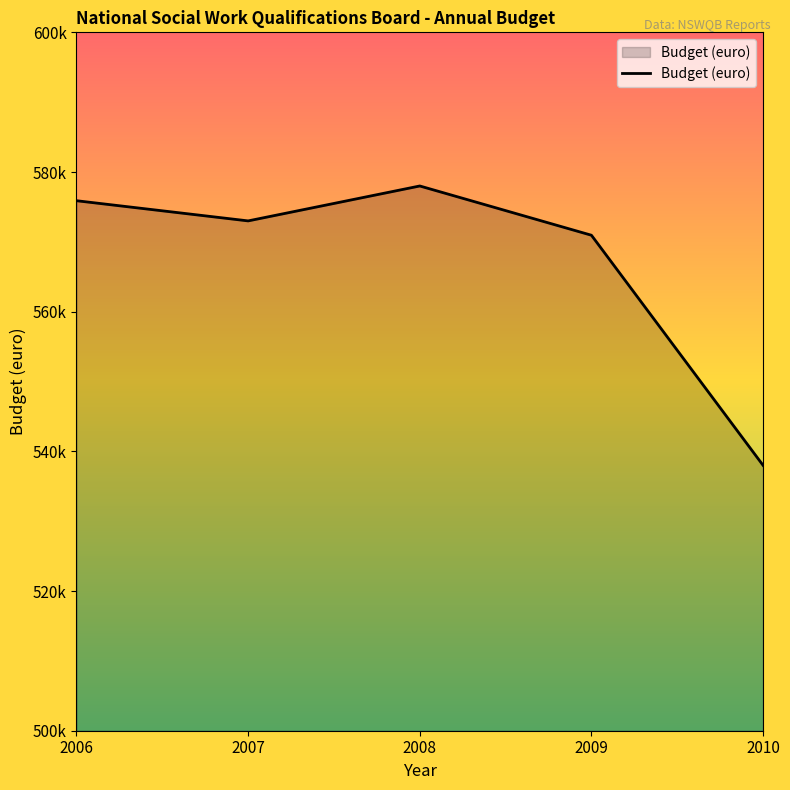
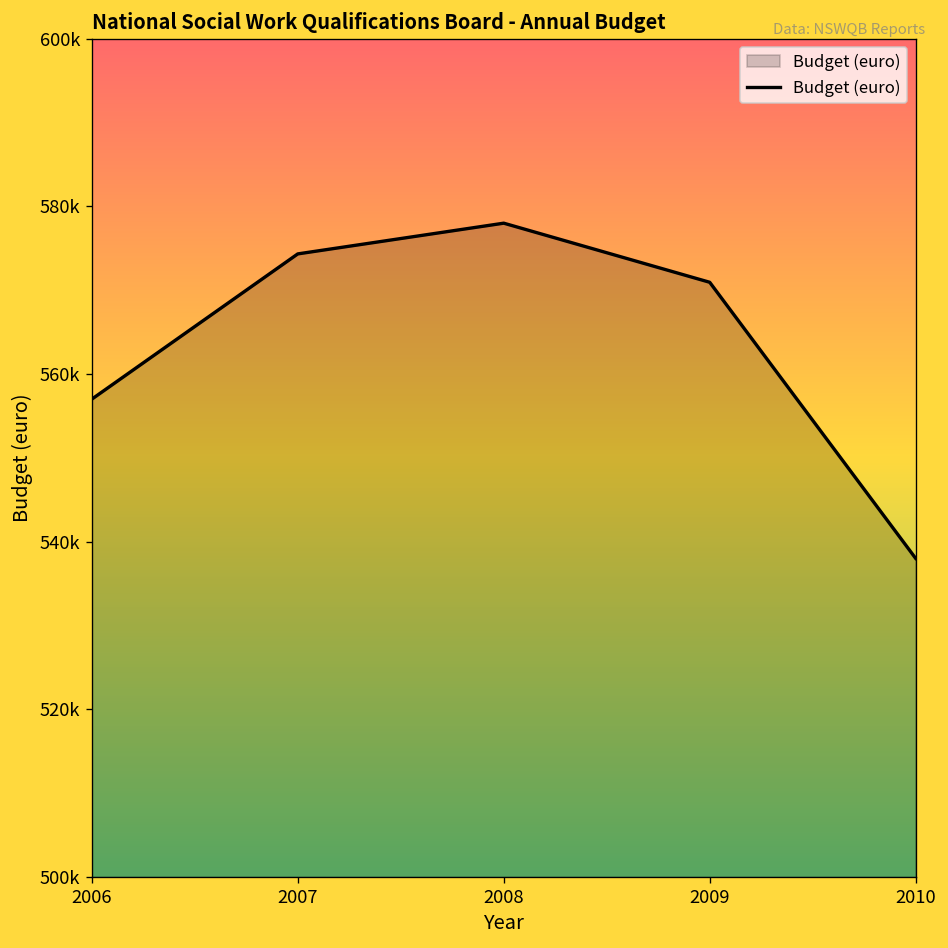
  {
-   "2006": 576000,
-   "2007": 573000,
+   "2006": 557000,
+   "2007": 574000,
    "2008": 578000,
    "2009": 571000,
    "2010": 538000
  }
